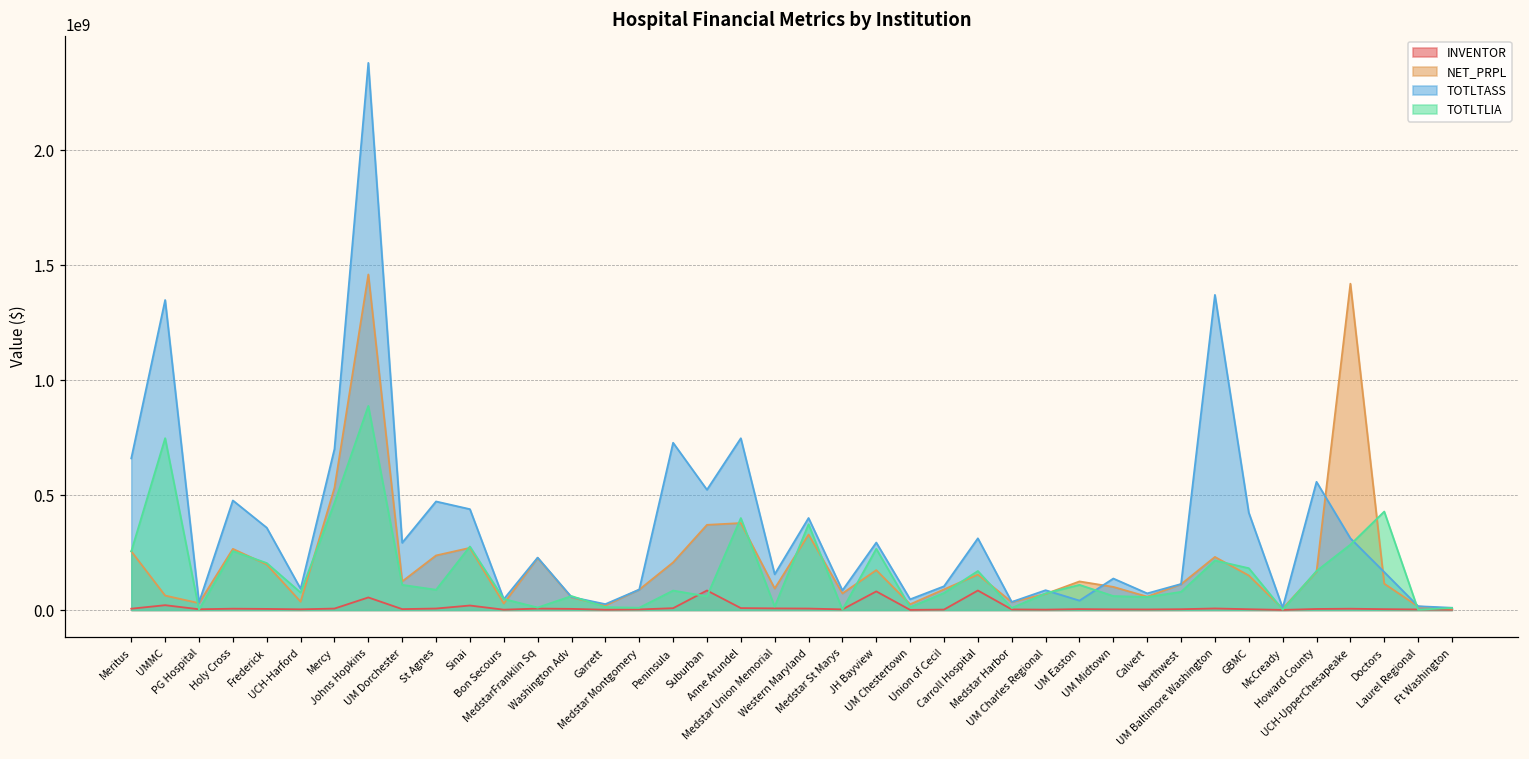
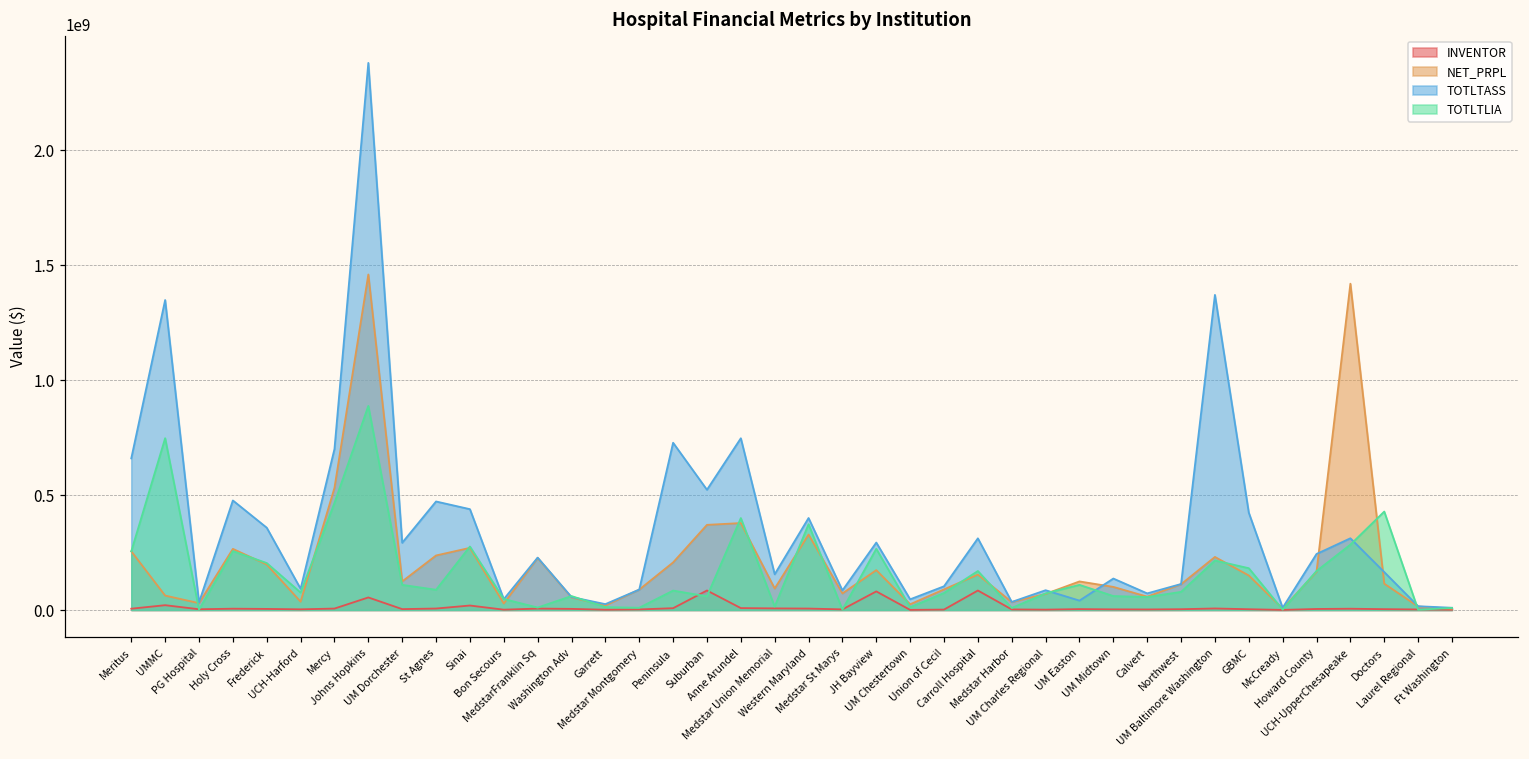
  {
    "INVENTOR": {
      "Meritus": 10000000,
      "UMMC": 20000000,
      "Holy Cross": 10000000,
      "Frederick": 0,
      "UCH-Harford": 0,
      "Mercy": 10000000,
      "Johns Hopkins": 50000000,
      "UM Dorchester": 0,
      "St Agnes": 10000000,
      "Sinai": 20000000,
      "Bon Secours": 0,
      "Washington Adv": 0,
      "Peninsula": 10000000,
      "Suburban": 80000000,
      "Anne Arundel": 10000000,
      "Western Maryland": 10000000,
      "JH Bayview": 80000000,
      "Union of Cecil": 0,
      "Carroll Hospital": 80000000,
      "UM Charles Regional": 0,
      "UM Easton": 0,
      "UM Midtown": 0,
      "Calvert": 0,
      "Northwest": 0,
      "UM Baltimore Washington": 10000000,
      "GBMC": 0,
      "Howard County": 0,
      "UCH-UpperChesapeake": 10000000,
      "Doctors": 0
    },
    "NET_PRPL": {
      "UMMC": 60000000,
      "UCH-Harford": 40000000,
      "Mercy": 530000000,
      "Johns Hopkins": 1460000000,
      "UM Dorchester": 120000000,
      "St Agnes": 240000000,
      "Bon Secours": 30000000,
      "Peninsula": 210000000,
      "Suburban": 370000000,
      "Anne Arundel": 380000000,
      "Medstar Union Memorial": 90000000,
      "Western Maryland": 330000000,
      "Medstar St Marys": 70000000,
      "JH Bayview": 170000000,
      "UM Chestertown": 20000000,
      "Union of Cecil": 90000000,
      "Carroll Hospital": 150000000,
      "UM Easton": 120000000,
      "UM Midtown": 100000000,
      "UM Baltimore Washington": 230000000,
      "GBMC": 150000000,
      "UCH-UpperChesapeake": 1420000000,
      "Doctors": 110000000
    },
    "TOTLTASS": {
      "Meritus": 660000000,
      "UMMC": 1350000000,
      "Holy Cross": 480000000,
      "Frederick": 360000000,
      "UCH-Harford": 90000000,
      "Mercy": 700000000,
      "Johns Hopkins": 2380000000,
      "UM Dorchester": 290000000,
      "St Agnes": 470000000,
      "Sinai": 440000000,
      "Peninsula": 730000000,
      "Suburban": 520000000,
      "Anne Arundel": 750000000,
      "Medstar Union Memorial": 160000000,
      "Western Maryland": 400000000,
      "Medstar St Marys": 90000000,
      "JH Bayview": 290000000,
      "UM Chestertown": 50000000,
      "Union of Cecil": 100000000,
      "Carroll Hospital": 310000000,
      "UM Charles Regional": 90000000,
      "UM Easton": 40000000,
      "UM Midtown": 140000000,
      "Calvert": 70000000,
      "UM Baltimore Washington": 1370000000,
      "GBMC": 420000000,
-     "Howard County": 560000000,
+     "Howard County": 240000000,
      "UCH-UpperChesapeake": 310000000,
      "Doctors": 160000000
    },
    "TOTLTLIA": {
      "UMMC": 750000000,
      "UCH-Harford": 80000000,
      "Mercy": 470000000,
      "Johns Hopkins": 890000000,
      "UM Dorchester": 110000000,
      "St Agnes": 90000000,
      "Peninsula": 80000000,
      "Suburban": 60000000,
      "Anne Arundel": 400000000,
      "Western Maryland": 370000000,
      "JH Bayview": 270000000,
      "Union of Cecil": 70000000,
      "Carroll Hospital": 170000000,
      "UM Easton": 110000000,
      "UM Midtown": 60000000,
      "Northwest": 80000000,
      "UM Baltimore Washington": 220000000,
      "GBMC": 180000000,
      "UCH-UpperChesapeake": 280000000,
      "Doctors": 430000000
    }
  }
